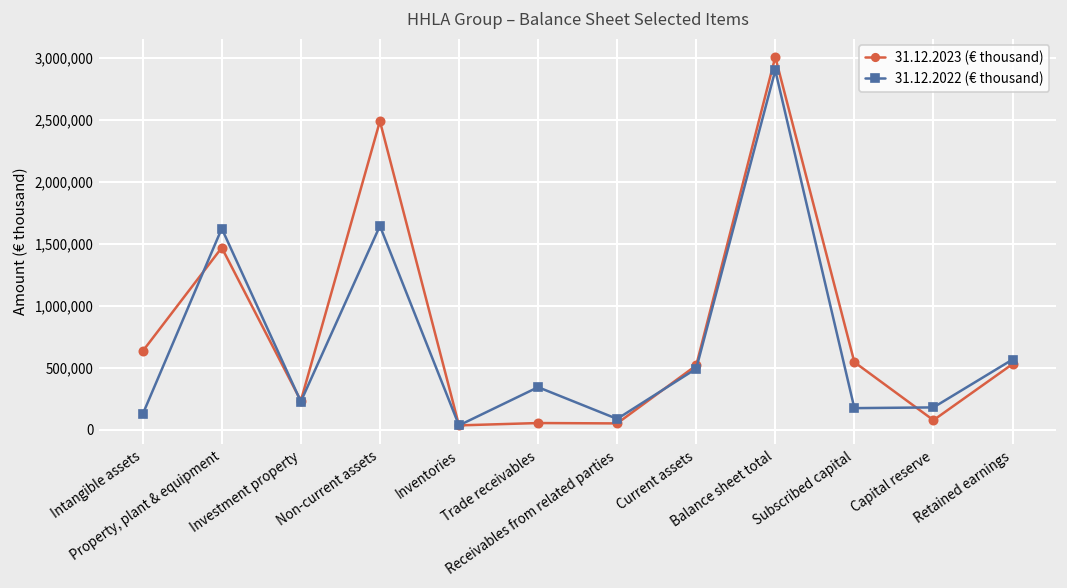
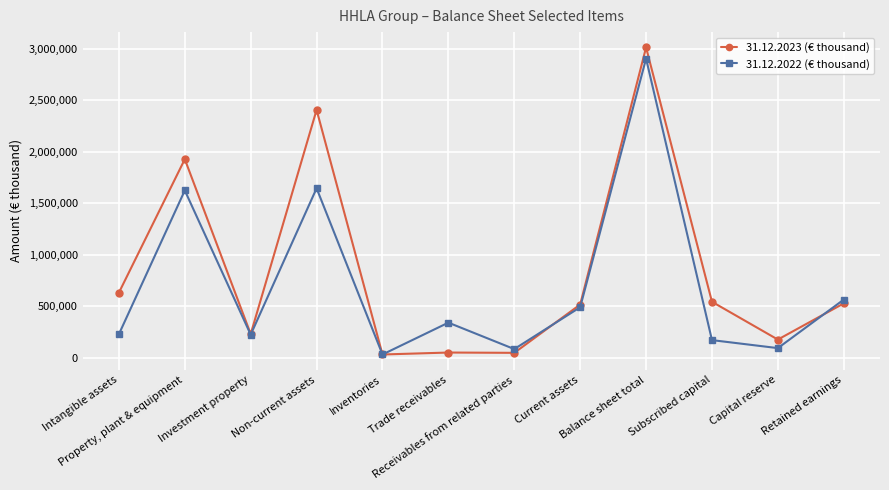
  {
    "31.12.2023 (€ thousand)": {
      "Intangible assets": "630,000",
-     "Property, plant & equipment": "1,470,000",
-     "Non-current assets": "2,490,000",
+     "Property, plant & equipment": "1,930,000",
+     "Non-current assets": "2,410,000",
      "Trade receivables": "50,000",
      "Receivables from related parties": "50,000",
      "Current assets": "520,000",
      "Balance sheet total": "3,010,000",
      "Subscribed capital": "550,000",
-     "Capital reserve": "80,000",
+     "Capital reserve": "180,000",
      "Retained earnings": "530,000"
    },
    "31.12.2022 (€ thousand)": {
-     "Intangible assets": "120,000",
+     "Intangible assets": "230,000",
      "Property, plant & equipment": "1,620,000",
      "Non-current assets": "1,650,000",
      "Trade receivables": "340,000",
      "Receivables from related parties": "90,000",
      "Current assets": "490,000",
      "Balance sheet total": "2,900,000",
      "Subscribed capital": "170,000",
-     "Capital reserve": "180,000",
+     "Capital reserve": "100,000",
      "Retained earnings": "570,000"
    }
  }
